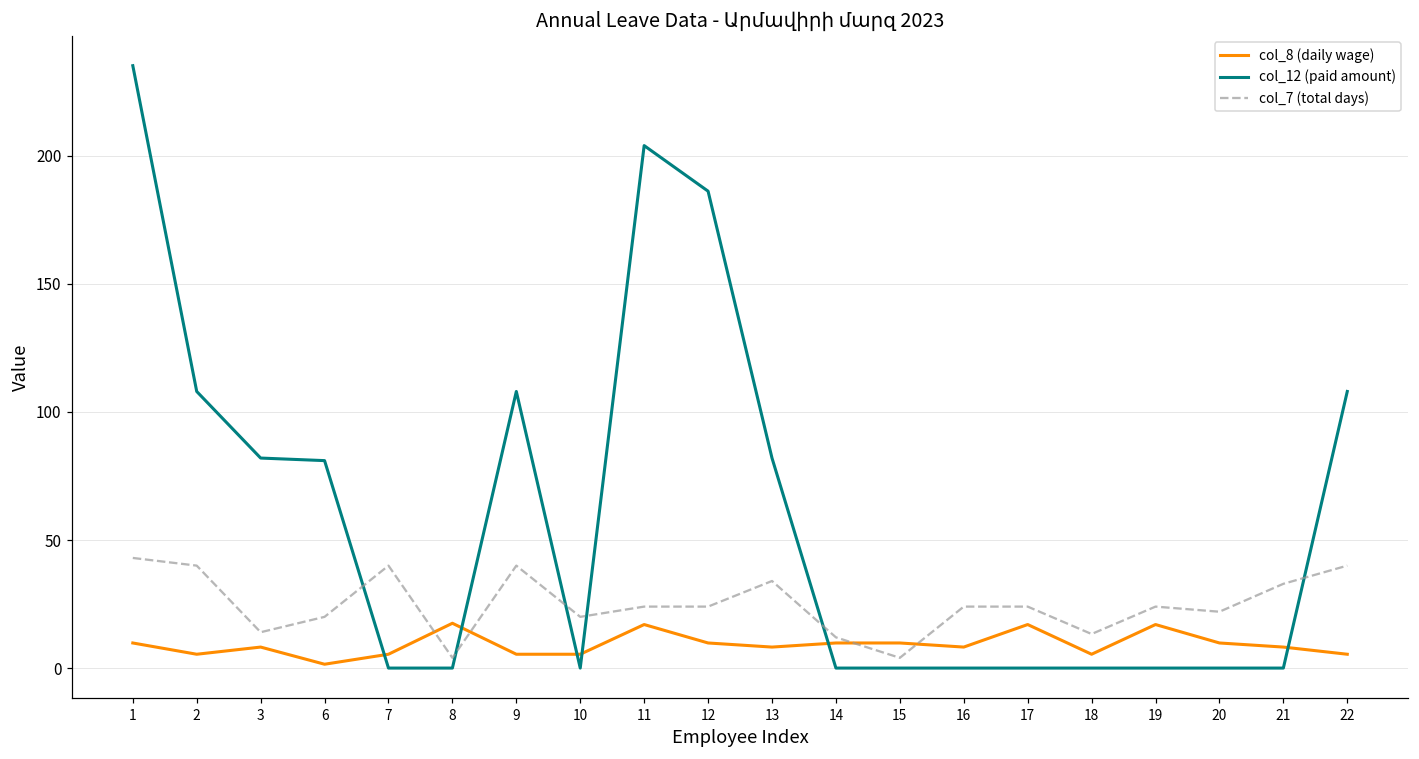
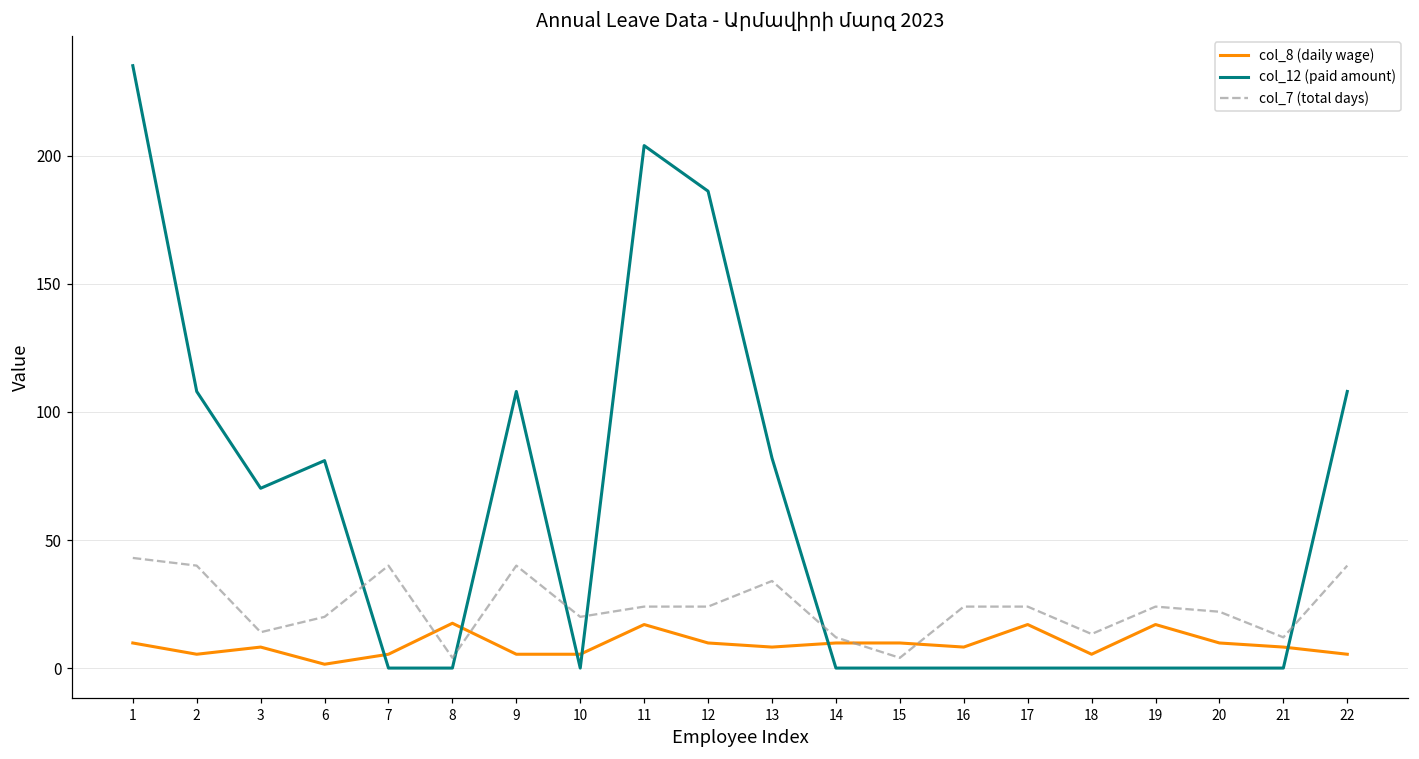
  {
    "col_8 (daily wage)": {
      "1": 10,
      "2": 5,
      "3": 8,
      "6": 2,
      "7": 5,
      "8": 18,
      "9": 5,
      "10": 5,
      "11": 17,
      "12": 10,
      "13": 8,
      "14": 10,
      "15": 10,
      "16": 8,
      "17": 17,
      "18": 5,
      "19": 17,
      "20": 10,
      "21": 8,
      "22": 5
    },
    "col_12 (paid amount)": {
      "1": 235,
      "2": 108,
-     "3": 82,
+     "3": 70,
      "6": 81,
      "7": 0,
      "8": 0,
      "9": 108,
      "10": 0,
      "11": 204,
      "12": 186,
      "13": 82,
      "14": 0,
      "15": 0,
      "16": 0,
      "17": 0,
      "18": 0,
      "19": 0,
      "20": 0,
      "21": 0,
      "22": 108
    },
    "col_7 (total days)": {
      "1": 43,
      "2": 40,
      "3": 14,
      "6": 20,
      "7": 40,
      "8": 4,
      "9": 40,
      "10": 20,
      "11": 24,
      "12": 24,
      "13": 34,
      "14": 12,
      "15": 4,
      "16": 24,
      "17": 24,
      "18": 13,
      "19": 24,
      "20": 22,
-     "21": 33,
+     "21": 12,
      "22": 40
    }
  }
